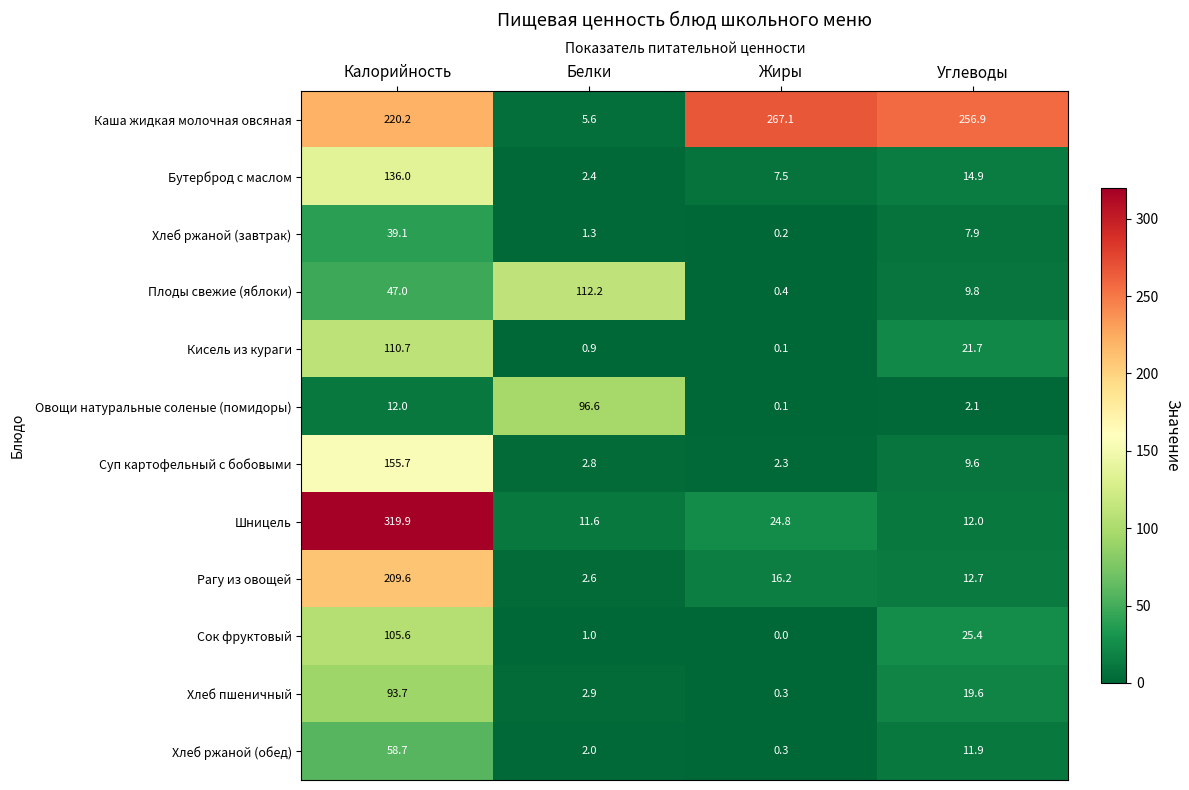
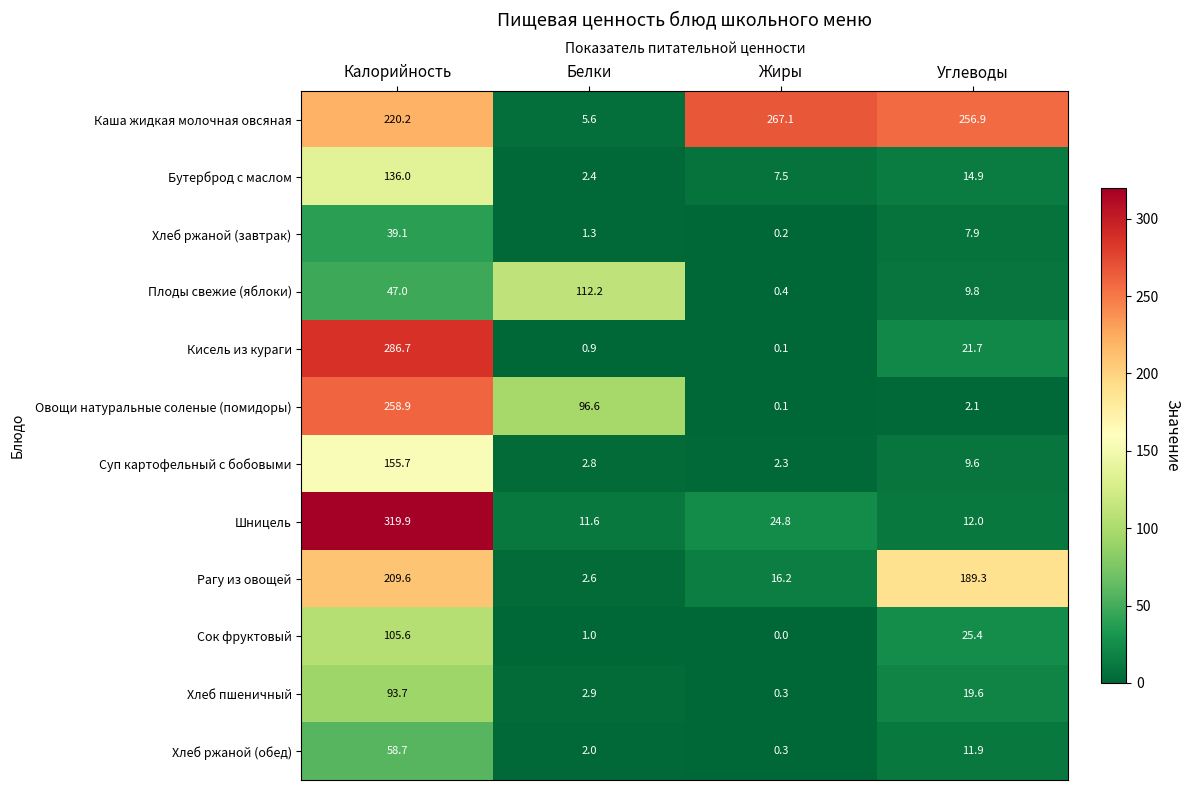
  {
    "Каша жидкая молочная овсяная": {
      "Калорийность": 220.2,
      "Белки": 5.6,
      "Жиры": 267.1,
      "Углеводы": 256.9
    },
    "Бутерброд с маслом": {
      "Калорийность": 136.0,
      "Белки": 2.4,
      "Жиры": 7.5,
      "Углеводы": 14.9
    },
    "Хлеб ржаной (завтрак)": {
      "Калорийность": 39.1,
      "Белки": 1.3,
      "Жиры": 0.2,
      "Углеводы": 7.9
    },
    "Плоды свежие (яблоки)": {
      "Калорийность": 47.0,
      "Белки": 112.2,
      "Жиры": 0.4,
      "Углеводы": 9.8
    },
    "Кисель из кураги": {
-     "Калорийность": 110.7,
+     "Калорийность": 286.7,
      "Белки": 0.9,
      "Жиры": 0.1,
      "Углеводы": 21.7
    },
    "Овощи натуральные соленые (помидоры)": {
-     "Калорийность": 12.0,
+     "Калорийность": 258.9,
      "Белки": 96.6,
      "Жиры": 0.1,
      "Углеводы": 2.1
    },
    "Суп картофельный с бобовыми": {
      "Калорийность": 155.7,
      "Белки": 2.8,
      "Жиры": 2.3,
      "Углеводы": 9.6
    },
    "Шницель": {
      "Калорийность": 319.9,
      "Белки": 11.6,
      "Жиры": 24.8,
      "Углеводы": 12.0
    },
    "Рагу из овощей": {
      "Калорийность": 209.6,
      "Белки": 2.6,
      "Жиры": 16.2,
-     "Углеводы": 12.7
+     "Углеводы": 189.3
    },
    "Сок фруктовый": {
      "Калорийность": 105.6,
      "Белки": 1.0,
      "Жиры": 0.0,
      "Углеводы": 25.4
    },
    "Хлеб пшеничный": {
      "Калорийность": 93.7,
      "Белки": 2.9,
      "Жиры": 0.3,
      "Углеводы": 19.6
    },
    "Хлеб ржаной (обед)": {
      "Калорийность": 58.7,
      "Белки": 2.0,
      "Жиры": 0.3,
      "Углеводы": 11.9
    }
  }
